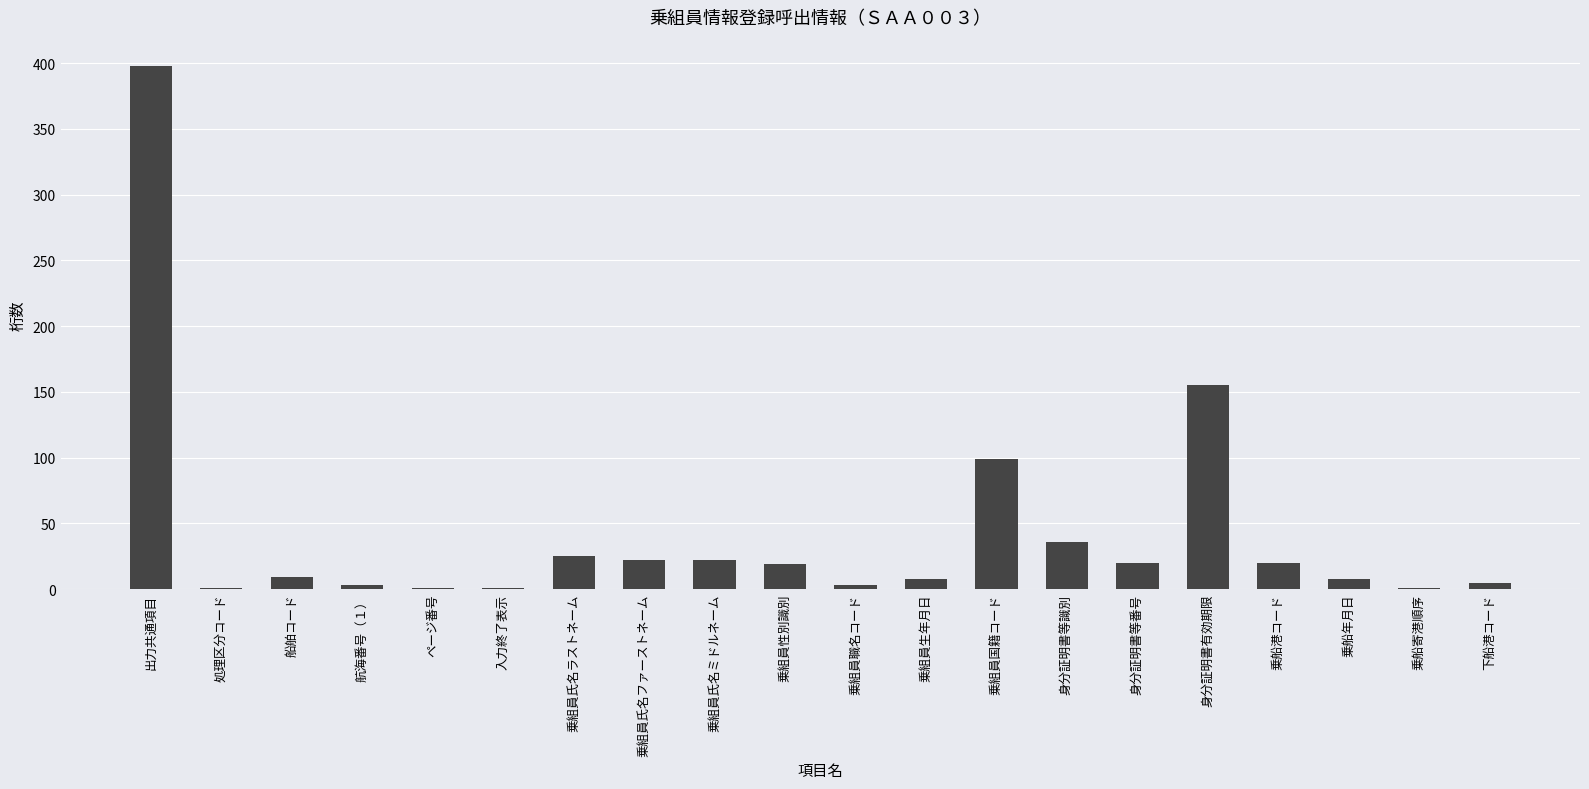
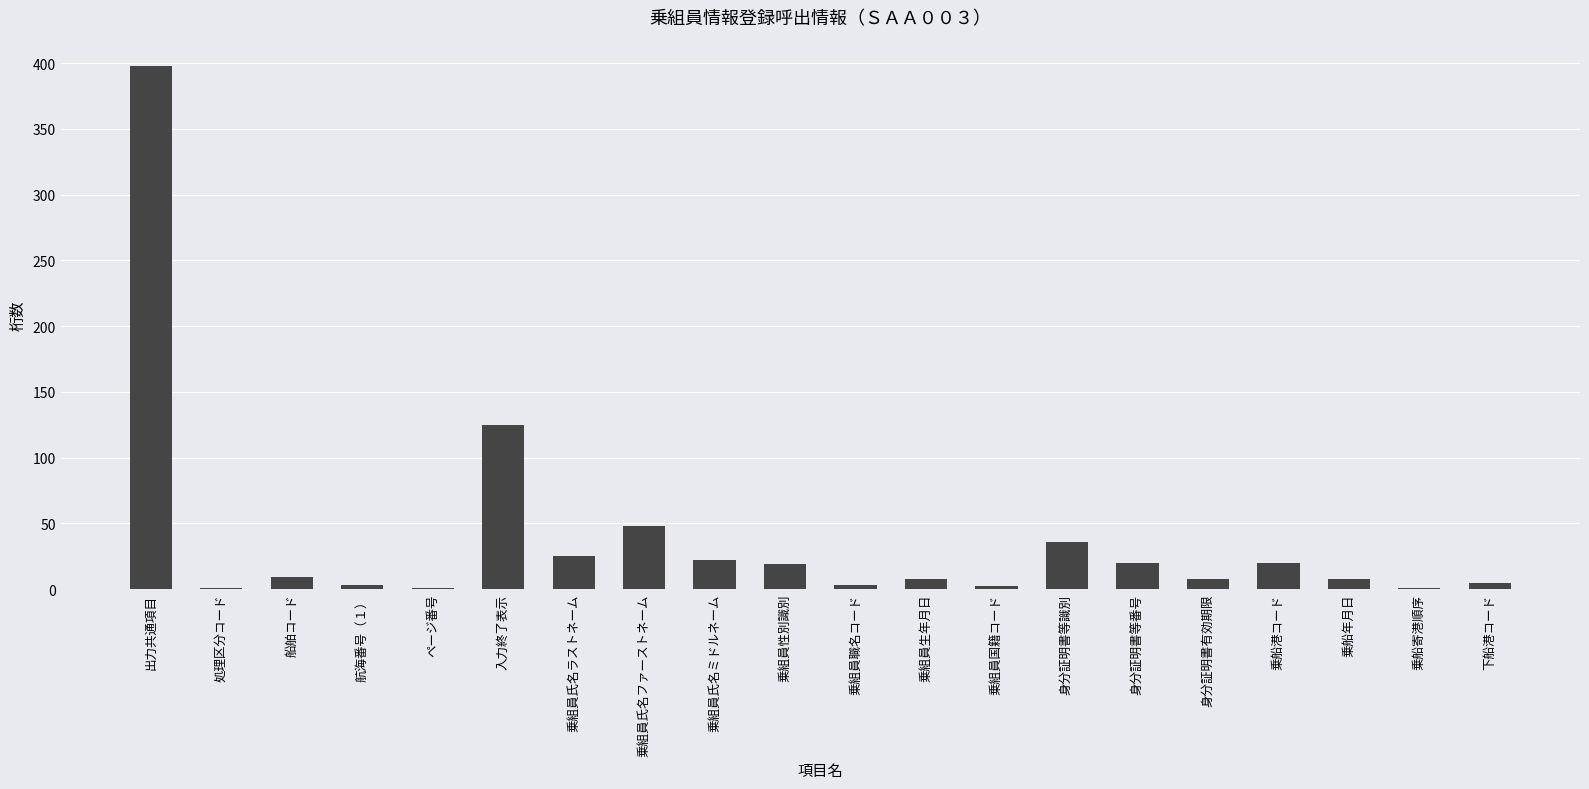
  {
    "出力共通項目": 398,
    "船舶コード": 9,
    "航海番号（１）": 3,
-   "入力終了表示": 1,
+   "入力終了表示": 125,
    "乗組員氏名ラストネーム": 25,
-   "乗組員氏名ファーストネーム": 22,
+   "乗組員氏名ファーストネーム": 48,
    "乗組員氏名ミドルネーム": 22,
    "乗組員性別識別": 19,
    "乗組員職名コード": 3,
    "乗組員生年月日": 8,
-   "乗組員国籍コード": 99,
+   "乗組員国籍コード": 2,
    "身分証明書等識別": 36,
    "身分証明書等番号": 20,
-   "身分証明書有効期限": 155,
+   "身分証明書有効期限": 8,
    "乗船港コード": 20,
    "乗船年月日": 8,
    "下船港コード": 5
  }
